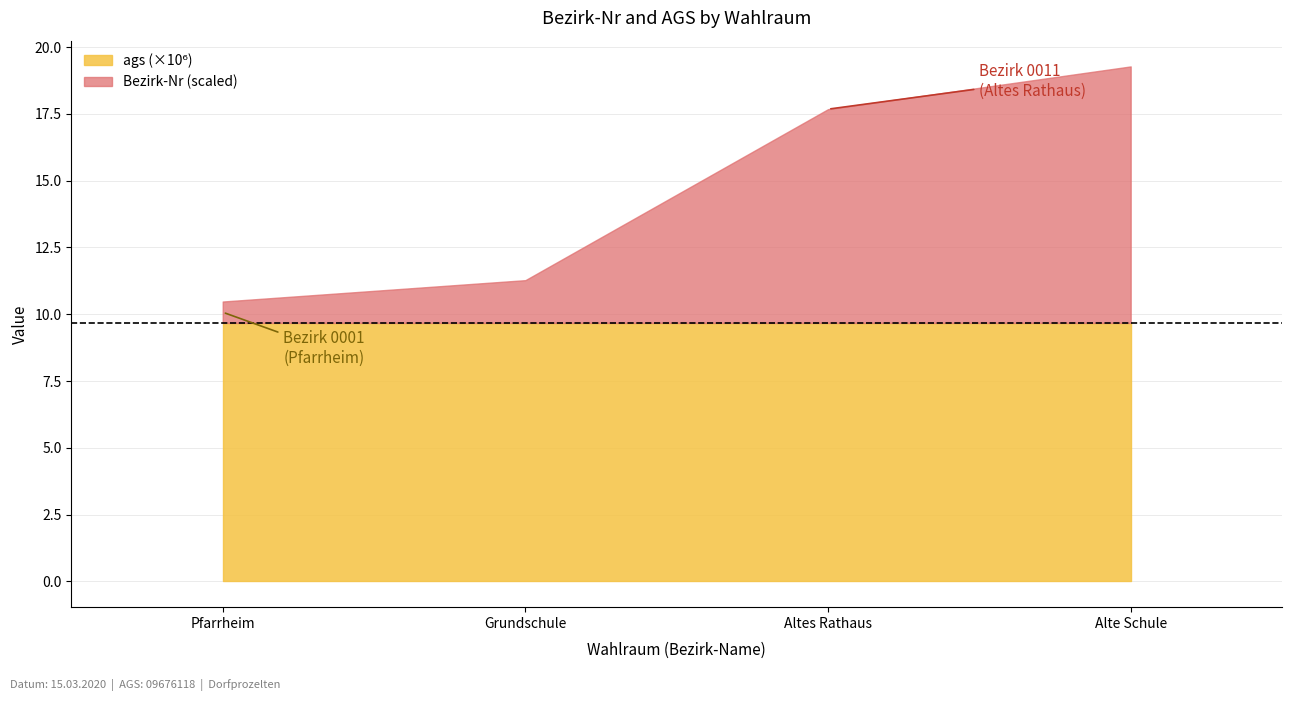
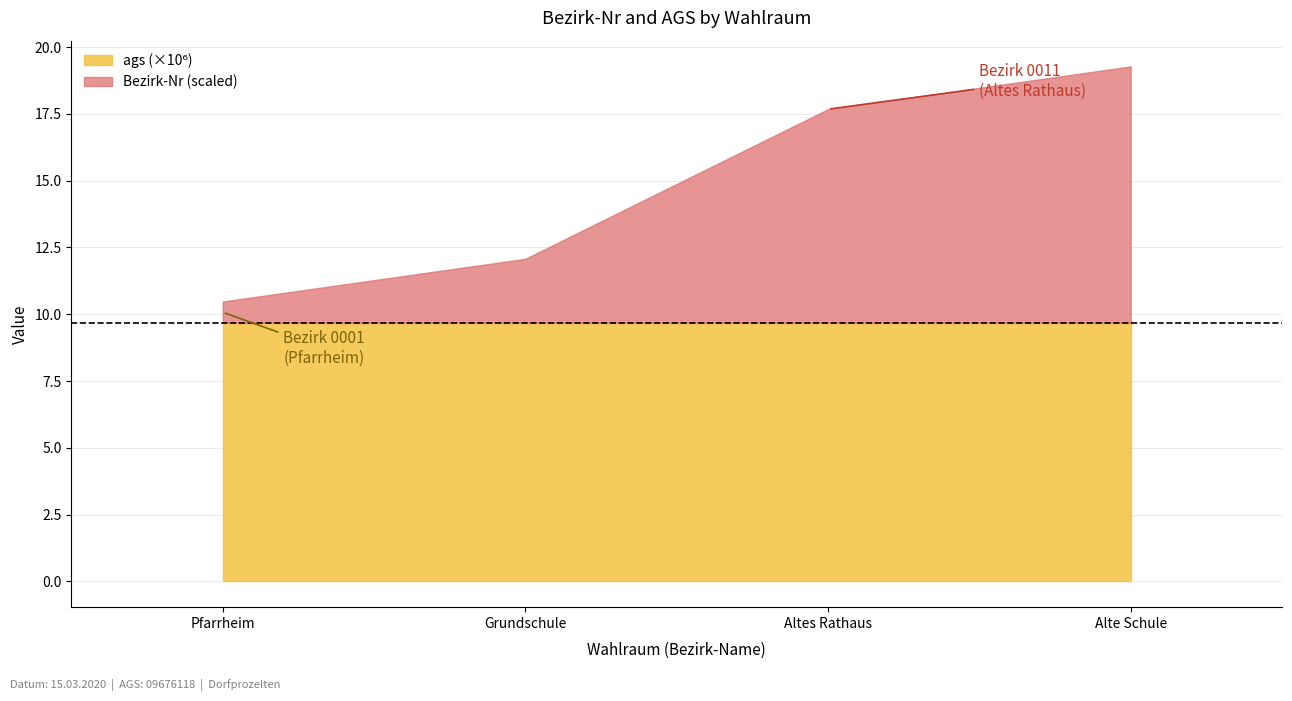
  {
    "ags (×10⁶)": {
      "Grundschule": 9.7,
      "Altes Rathaus": 9.7,
      "Alte Schule": 9.7
    },
    "Bezirk-Nr (scaled)": {
-     "Grundschule": 1.6,
+     "Grundschule": 2.4,
      "Alte Schule": 9.6
    }
  }
